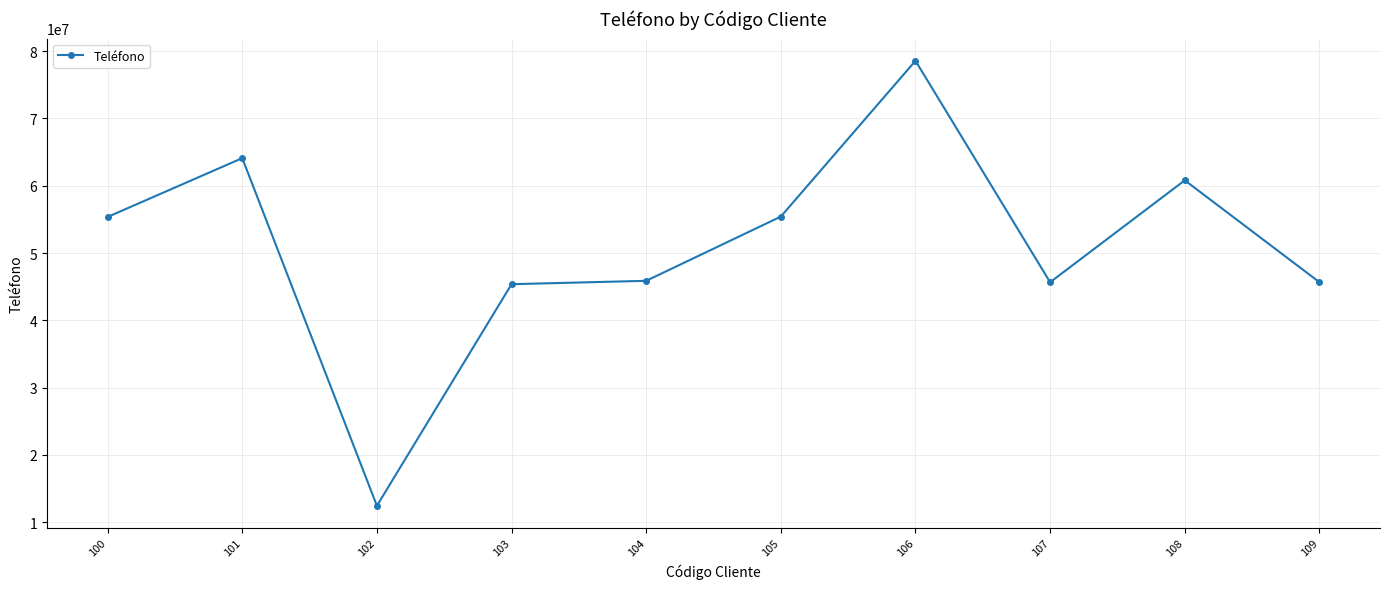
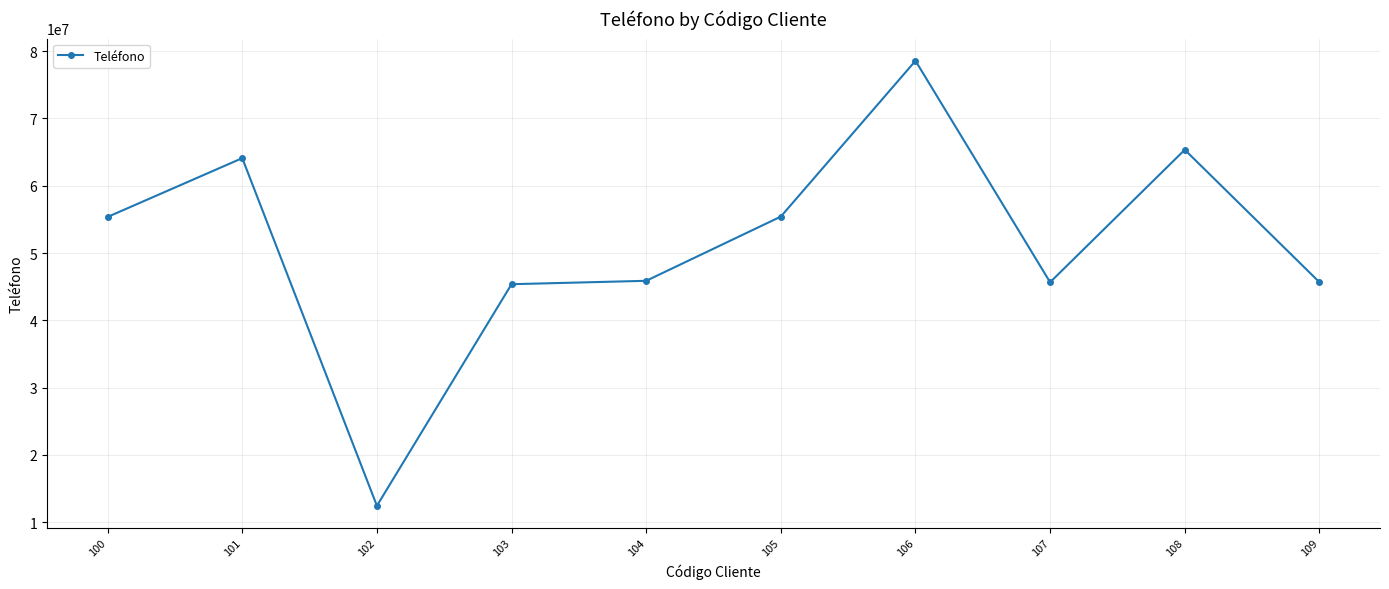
  {
    "100": 55000000,
    "101": 64000000,
    "102": 12000000,
    "103": 45000000,
    "104": 46000000,
    "105": 55000000,
    "106": 79000000,
    "107": 46000000,
-   "108": 61000000,
+   "108": 65000000,
    "109": 46000000
  }
